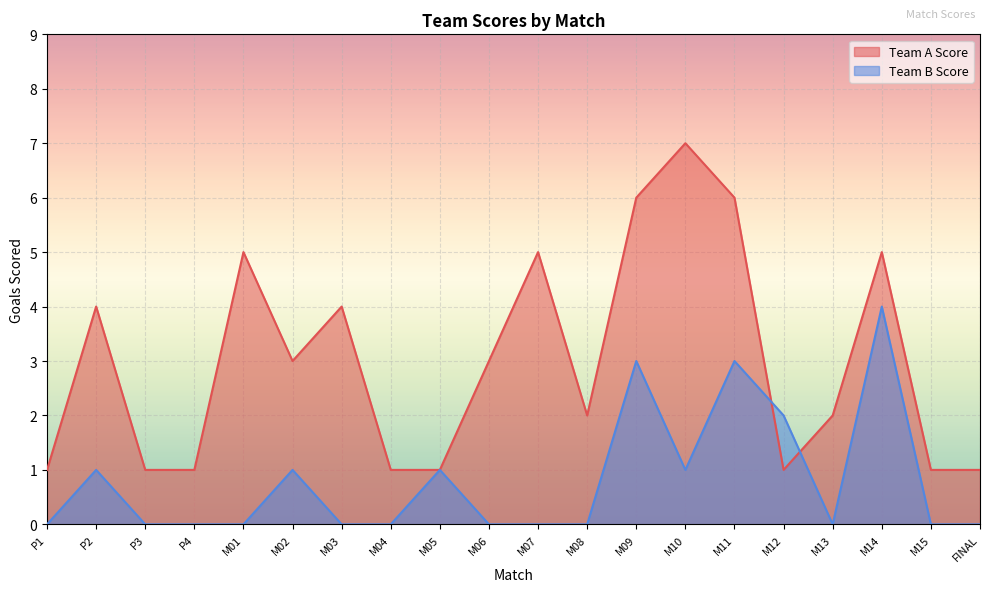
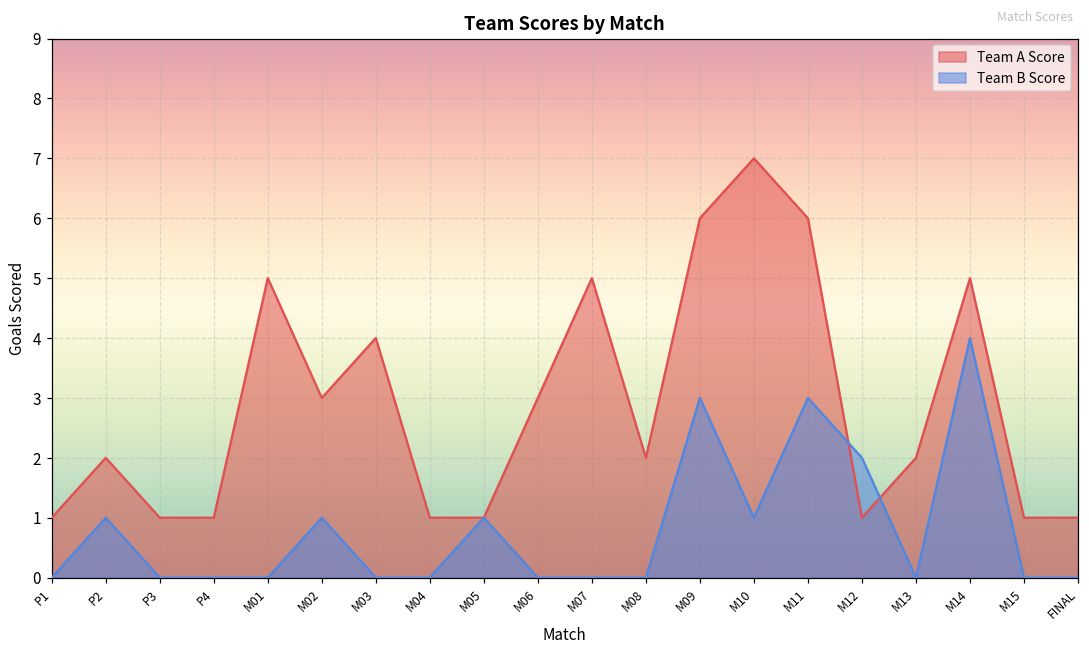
  {
    "Team A Score": {
      "P1": 1,
-     "P2": 4,
+     "P2": 2,
      "P3": 1,
      "P4": 1,
      "M01": 5,
      "M02": 3,
      "M03": 4,
      "M04": 1,
      "M06": 3,
      "M07": 5,
      "M08": 2,
      "M09": 6,
      "M10": 7,
      "M11": 6,
      "M12": 1,
      "M13": 2,
      "M14": 5,
      "M15": 1,
      "FINAL": 1
    },
    "Team B Score": {
      "P1": 0,
      "P2": 1,
      "P3": 0,
      "P4": 0,
      "M01": 0,
      "M02": 1,
      "M03": 0,
      "M04": 0,
      "M06": 0,
      "M07": 0,
      "M08": 0,
      "M09": 3,
      "M10": 1,
      "M11": 3,
      "M12": 2,
      "M13": 0,
      "M14": 4,
      "M15": 0,
      "FINAL": 0
    }
  }
